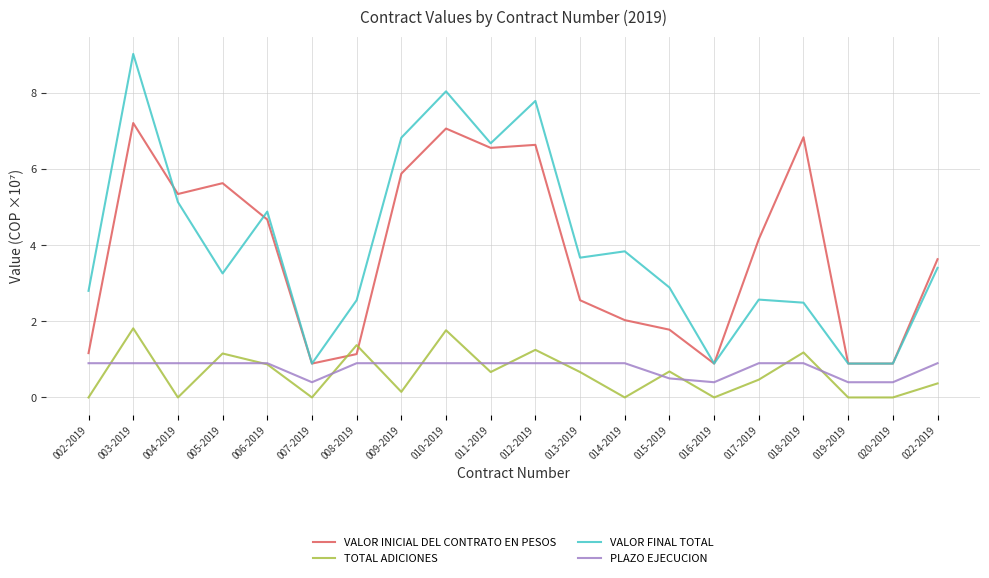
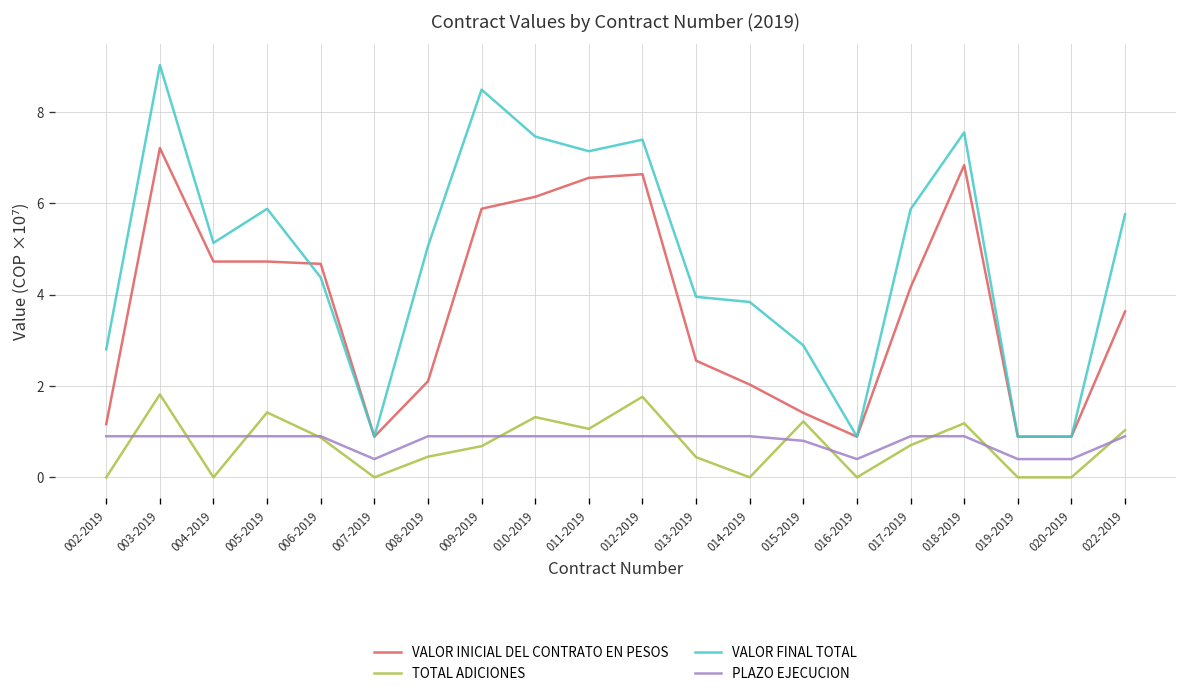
  {
    "VALOR INICIAL DEL CONTRATO EN PESOS": {
      "002-2019": 1.2,
      "003-2019": 7.2,
-     "004-2019": 5.3,
-     "005-2019": 5.6,
+     "004-2019": 4.7,
+     "005-2019": 4.7,
      "006-2019": 4.7,
-     "008-2019": 1.1,
+     "008-2019": 2.1,
      "009-2019": 5.9,
-     "010-2019": 7.1,
+     "010-2019": 6.1,
      "011-2019": 6.6,
      "012-2019": 6.6,
      "013-2019": 2.6,
      "014-2019": 2.0,
-     "015-2019": 1.8,
+     "015-2019": 1.4,
      "017-2019": 4.2,
      "018-2019": 6.8,
      "022-2019": 3.6
    },
    "TOTAL ADICIONES": {
      "002-2019": 0.0,
      "003-2019": 1.8,
      "004-2019": 0.0,
-     "005-2019": 1.2,
+     "005-2019": 1.4,
      "007-2019": 0.0,
-     "008-2019": 1.4,
-     "009-2019": 0.1,
-     "010-2019": 1.8,
-     "011-2019": 0.7,
-     "012-2019": 1.3,
-     "013-2019": 0.7,
+     "008-2019": 0.5,
+     "009-2019": 0.7,
+     "010-2019": 1.3,
+     "011-2019": 1.1,
+     "012-2019": 1.8,
+     "013-2019": 0.4,
      "014-2019": 0.0,
-     "015-2019": 0.7,
+     "015-2019": 1.2,
      "016-2019": 0.0,
-     "017-2019": 0.5,
+     "017-2019": 0.7,
      "018-2019": 1.2,
      "019-2019": 0.0,
      "020-2019": 0.0,
-     "022-2019": 0.4
+     "022-2019": 1.0
    },
    "VALOR FINAL TOTAL": {
      "002-2019": 2.8,
      "003-2019": 9.0,
      "004-2019": 5.1,
-     "005-2019": 3.3,
-     "006-2019": 4.9,
-     "008-2019": 2.6,
-     "009-2019": 6.8,
-     "010-2019": 8.0,
-     "011-2019": 6.7,
-     "012-2019": 7.8,
-     "013-2019": 3.7,
+     "005-2019": 5.9,
+     "006-2019": 4.4,
+     "008-2019": 5.1,
+     "009-2019": 8.5,
+     "010-2019": 7.5,
+     "011-2019": 7.1,
+     "012-2019": 7.4,
+     "013-2019": 4.0,
      "014-2019": 3.8,
      "015-2019": 2.9,
-     "017-2019": 2.6,
-     "018-2019": 2.5,
-     "022-2019": 3.4
+     "017-2019": 5.9,
+     "018-2019": 7.6,
+     "022-2019": 5.8
    },
    "PLAZO EJECUCION": {
      "002-2019": 0.9,
      "003-2019": 0.9,
      "004-2019": 0.9,
      "005-2019": 0.9,
      "007-2019": 0.4,
      "008-2019": 0.9,
      "009-2019": 0.9,
      "010-2019": 0.9,
      "011-2019": 0.9,
      "012-2019": 0.9,
      "013-2019": 0.9,
      "014-2019": 0.9,
-     "015-2019": 0.5,
+     "015-2019": 0.8,
      "016-2019": 0.4,
      "017-2019": 0.9,
      "018-2019": 0.9,
      "019-2019": 0.4,
      "020-2019": 0.4,
      "022-2019": 0.9
    }
  }
